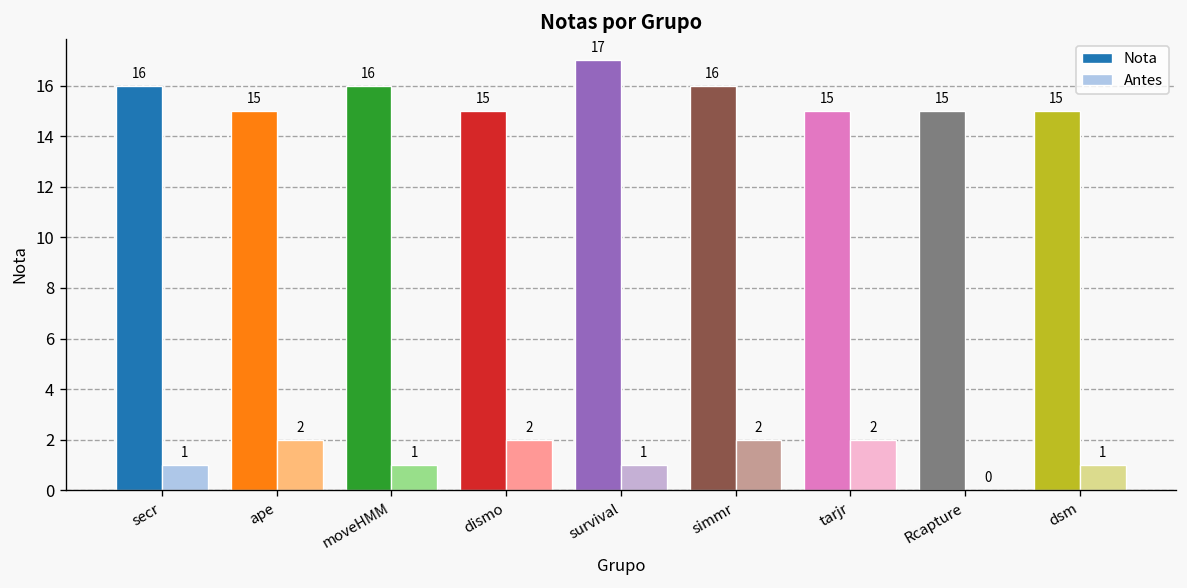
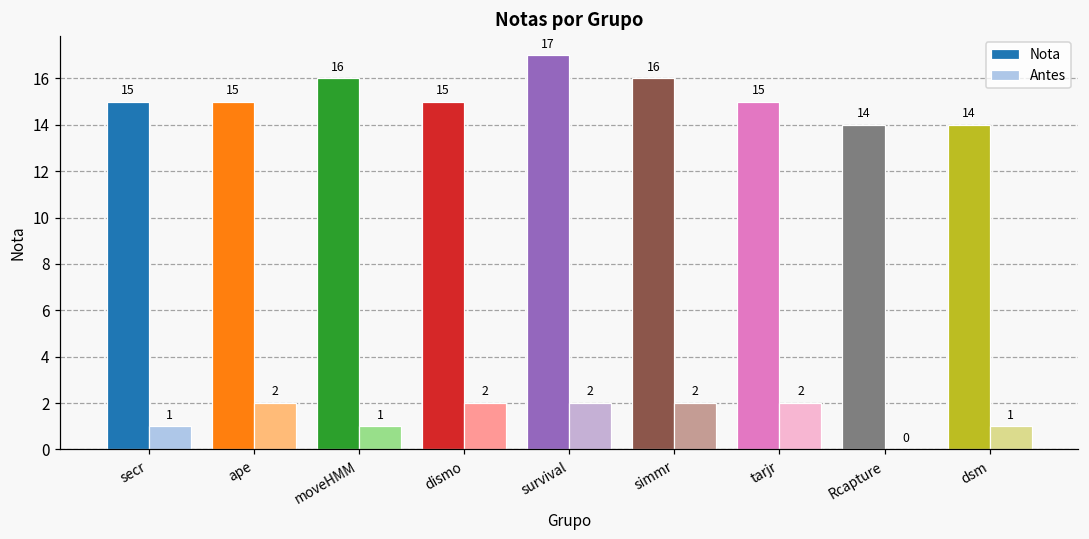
  {
    "Nota": {
-     "secr": 16,
+     "secr": 15,
      "ape": 15,
      "moveHMM": 16,
      "dismo": 15,
      "survival": 17,
      "simmr": 16,
      "tarjr": 15,
-     "Rcapture": 15,
-     "dsm": 15
+     "Rcapture": 14,
+     "dsm": 14
    },
    "Antes": {
      "secr": 1,
      "ape": 2,
      "moveHMM": 1,
      "dismo": 2,
-     "survival": 1,
+     "survival": 2,
      "simmr": 2,
      "tarjr": 2,
      "Rcapture": 0,
      "dsm": 1
    }
  }
